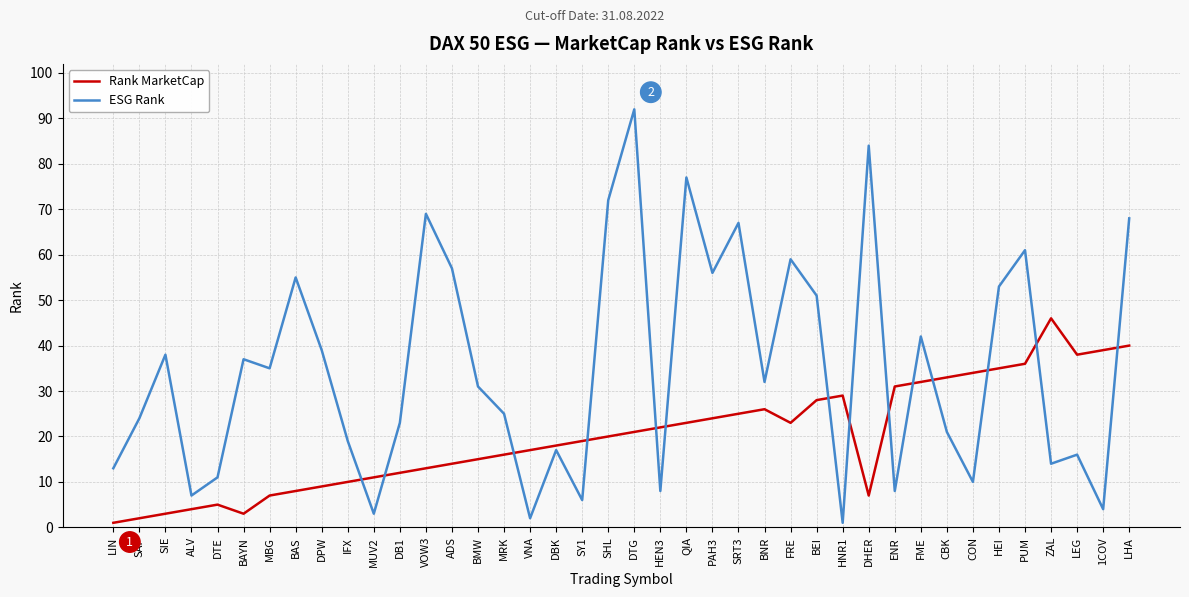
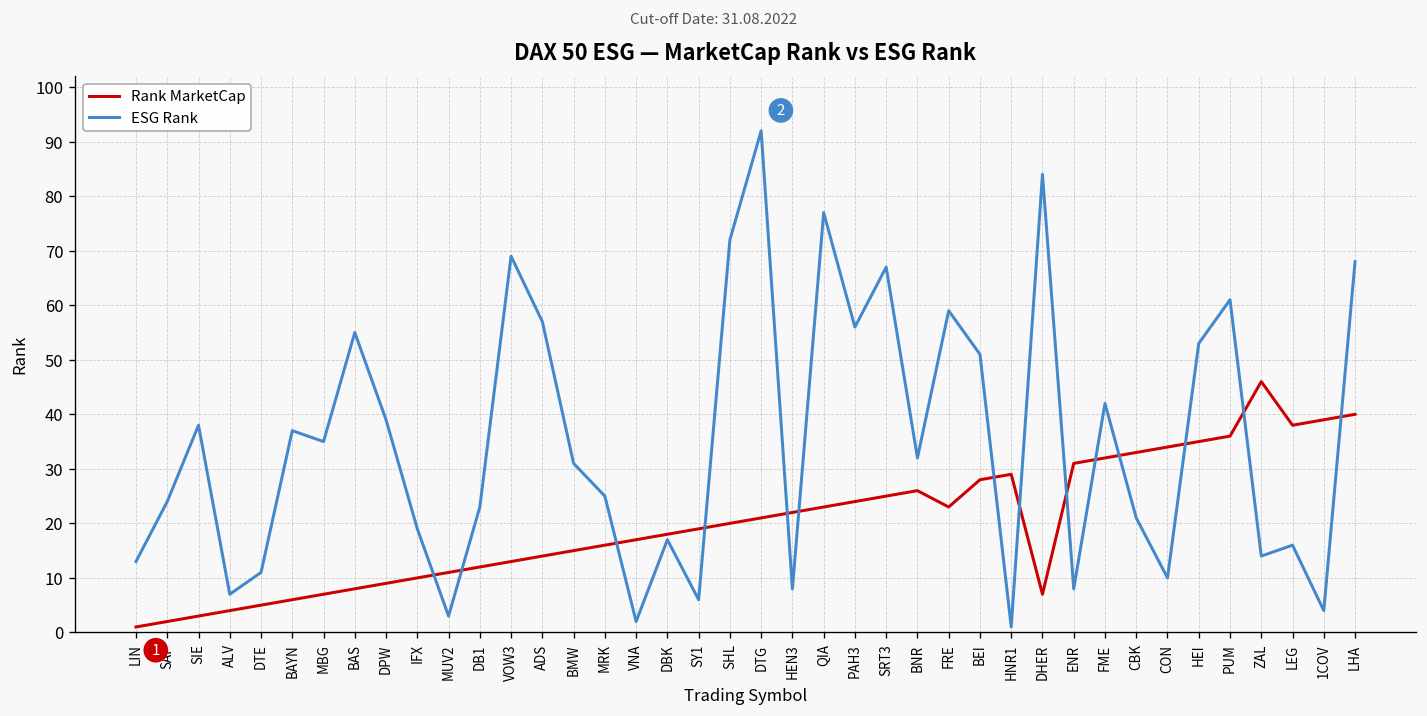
  {
    "Rank MarketCap": {
      "SIE": 3,
      "ALV": 4,
      "DTE": 5,
-     "BAYN": 3,
+     "BAYN": 6,
      "MBG": 7,
      "BAS": 8,
      "DPW": 9,
      "IFX": 10,
      "MUV2": 11,
      "DB1": 12,
      "VOW3": 13,
      "ADS": 14,
      "BMW": 15,
      "MRK": 16,
      "VNA": 17,
      "DBK": 18,
      "SY1": 19,
      "SHL": 20,
      "DTG": 21,
      "HEN3": 22,
      "QIA": 23,
      "PAH3": 24,
      "SRT3": 25,
      "BNR": 26,
      "FRE": 23,
      "BEI": 28,
      "HNR1": 29,
      "DHER": 7,
      "ENR": 31,
      "FME": 32,
      "CBK": 33,
      "CON": 34,
      "HEI": 35,
      "PUM": 36,
      "ZAL": 46,
      "LEG": 38,
      "1COV": 39,
      "LHA": 40
    },
    "ESG Rank": {
      "LIN": 13,
      "SAP": 24,
      "SIE": 38,
      "ALV": 7,
      "DTE": 11,
      "BAYN": 37,
      "MBG": 35,
      "BAS": 55,
      "DPW": 39,
      "IFX": 19,
      "MUV2": 3,
      "DB1": 23,
      "VOW3": 69,
      "ADS": 57,
      "BMW": 31,
      "MRK": 25,
      "VNA": 2,
      "DBK": 17,
      "SY1": 6,
      "SHL": 72,
      "HEN3": 8,
      "QIA": 77,
      "PAH3": 56,
      "SRT3": 67,
      "BNR": 32,
      "FRE": 59,
      "BEI": 51,
      "HNR1": 1,
      "DHER": 84,
      "ENR": 8,
      "FME": 42,
      "CBK": 21,
      "CON": 10,
      "HEI": 53,
      "PUM": 61,
      "ZAL": 14,
      "LEG": 16,
      "1COV": 4,
      "LHA": 68
    }
  }
